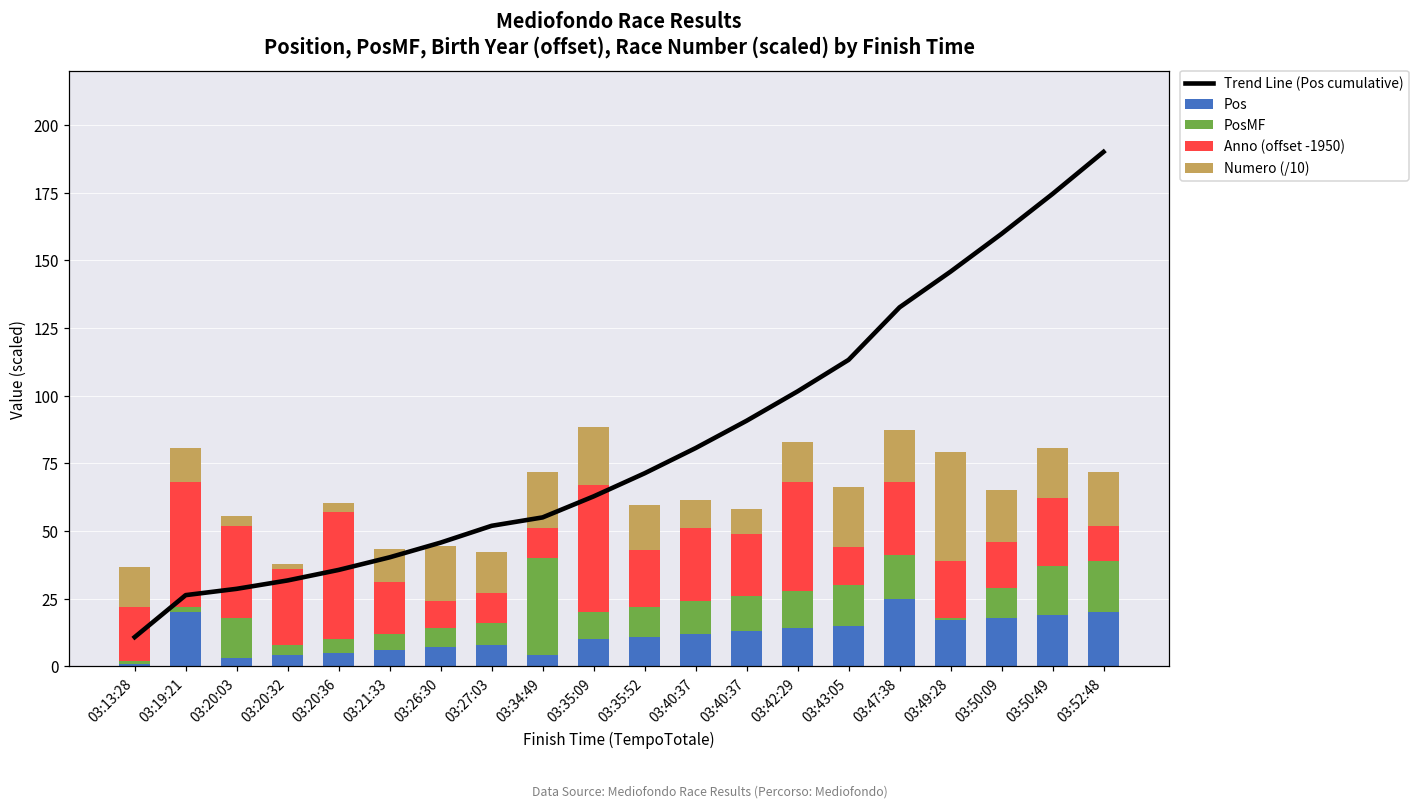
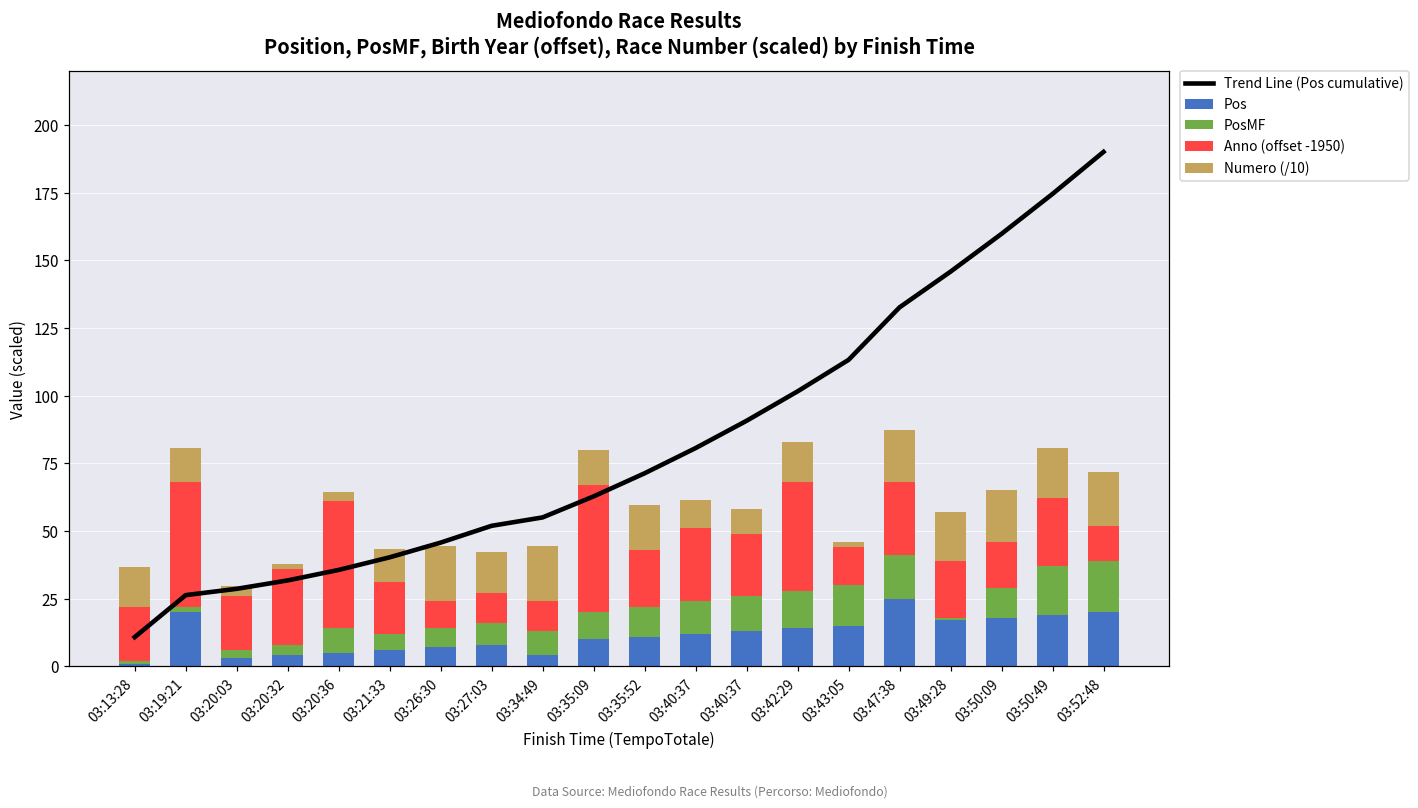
  {
    "Trend Line (Pos cumulative)": {
      "03:13:28": 11,
      "03:19:21": 26,
      "03:20:03": 29,
      "03:20:32": 32,
      "03:20:36": 36,
      "03:21:33": 40,
      "03:26:30": 46,
      "03:27:03": 52,
      "03:34:49": 55,
      "03:35:09": 63,
      "03:35:52": 71,
      "03:42:29": 102,
      "03:43:05": 113,
      "03:47:38": 133,
      "03:49:28": 146,
      "03:50:09": 160,
      "03:50:49": 174,
      "03:52:48": 190
    },
    "Pos": {
      "03:19:21": 20,
      "03:20:03": 3,
      "03:20:32": 4,
      "03:20:36": 5,
      "03:21:33": 6,
      "03:26:30": 7,
      "03:27:03": 8,
      "03:34:49": 4,
      "03:35:09": 10,
      "03:35:52": 11,
      "03:42:29": 14,
      "03:43:05": 15,
      "03:47:38": 25,
      "03:49:28": 17,
      "03:50:09": 18,
      "03:50:49": 19,
      "03:52:48": 20
    },
    "PosMF": {
      "03:19:21": 2,
-     "03:20:03": 15,
+     "03:20:03": 3,
      "03:20:32": 4,
-     "03:20:36": 5,
+     "03:20:36": 9,
      "03:21:33": 6,
      "03:26:30": 7,
      "03:27:03": 8,
-     "03:34:49": 36,
+     "03:34:49": 9,
      "03:35:09": 10,
      "03:35:52": 11,
      "03:42:29": 14,
      "03:43:05": 15,
      "03:47:38": 16,
      "03:50:09": 11,
      "03:50:49": 18,
      "03:52:48": 19
    },
    "Anno (offset -1950)": {
      "03:13:28": 20,
      "03:19:21": 46,
-     "03:20:03": 34,
+     "03:20:03": 20,
      "03:20:32": 28,
      "03:20:36": 47,
      "03:21:33": 19,
      "03:26:30": 10,
      "03:27:03": 11,
      "03:34:49": 11,
      "03:35:09": 47,
      "03:35:52": 21,
      "03:42:29": 40,
      "03:43:05": 14,
      "03:47:38": 27,
      "03:49:28": 21,
      "03:50:09": 17,
      "03:50:49": 25,
      "03:52:48": 13
    },
    "Numero (/10)": {
      "03:13:28": 15,
      "03:19:21": 13,
      "03:20:03": 4,
      "03:20:32": 2,
      "03:20:36": 4,
      "03:21:33": 12,
      "03:26:30": 20,
      "03:27:03": 15,
      "03:34:49": 21,
-     "03:35:09": 21,
+     "03:35:09": 13,
      "03:35:52": 17,
      "03:42:29": 15,
-     "03:43:05": 22,
+     "03:43:05": 2,
      "03:47:38": 19,
-     "03:49:28": 40,
+     "03:49:28": 18,
      "03:50:09": 19,
      "03:50:49": 19,
      "03:52:48": 20
    }
  }
